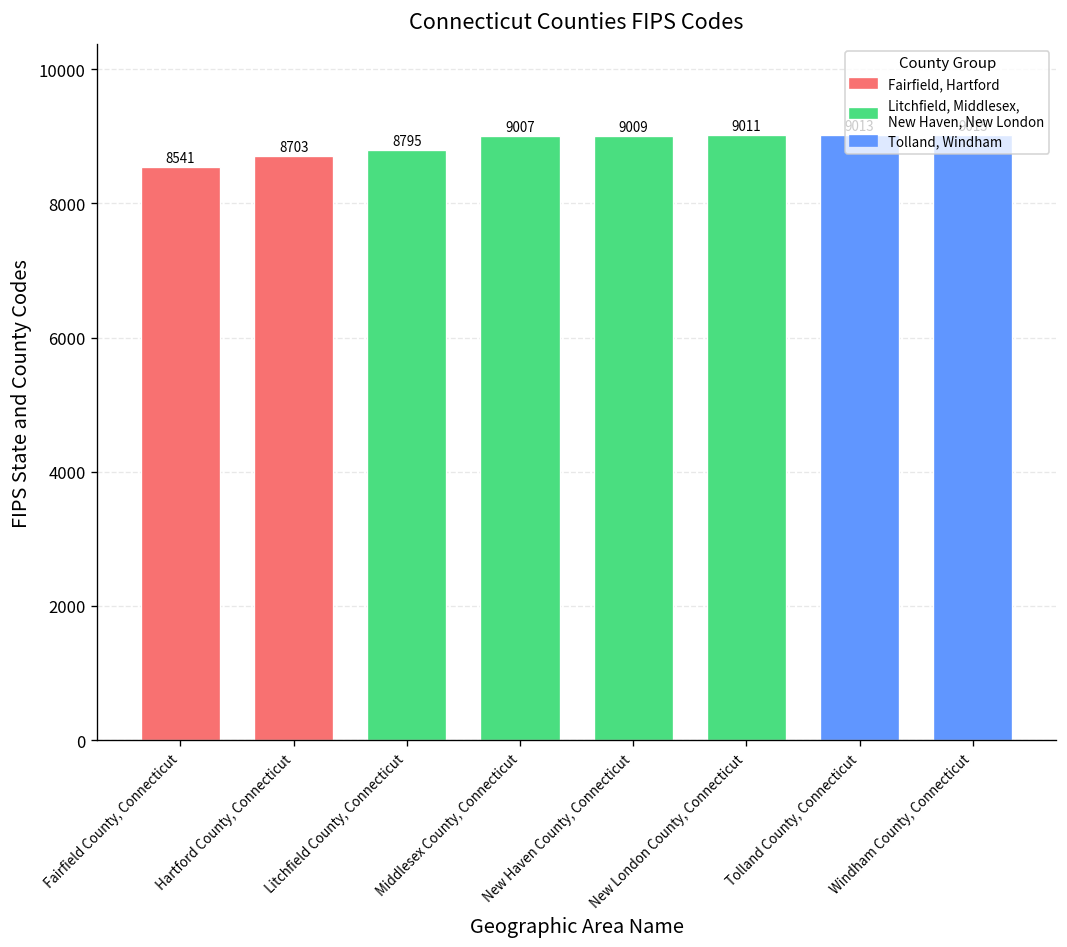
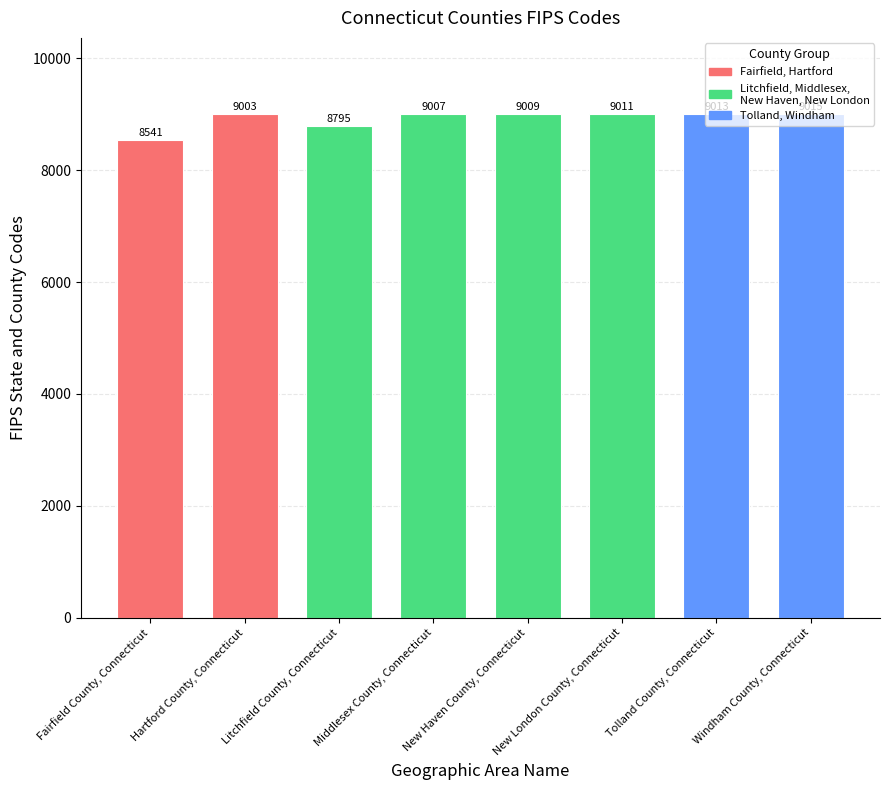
  {
    "Fairfield County, Connecticut": 8541,
-   "Hartford County, Connecticut": 8703,
+   "Hartford County, Connecticut": 9003,
    "Litchfield County, Connecticut": 8795,
    "Middlesex County, Connecticut": 9007,
    "New Haven County, Connecticut": 9009,
    "New London County, Connecticut": 9011
  }
